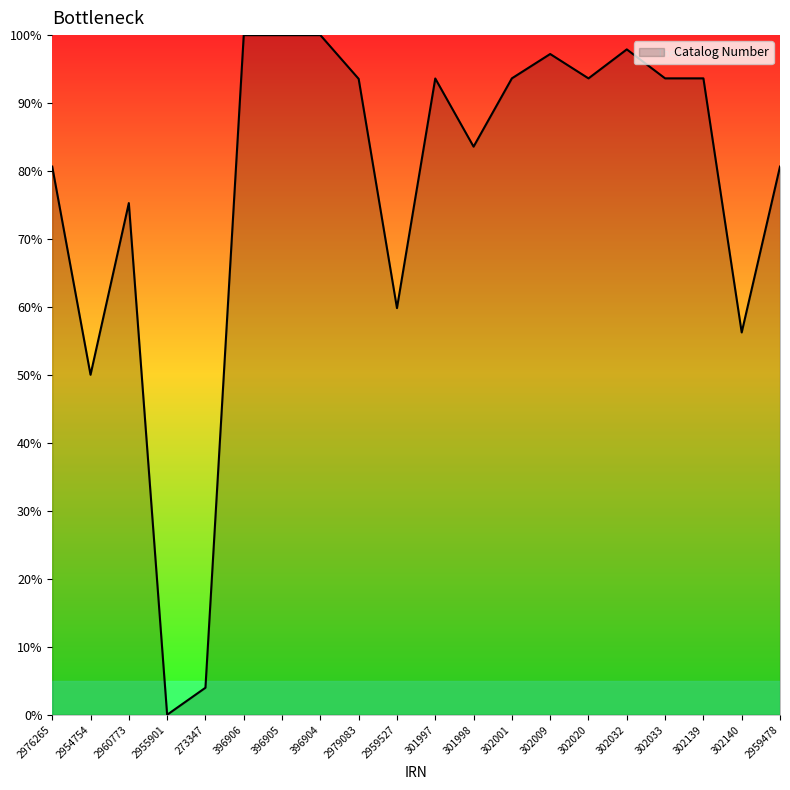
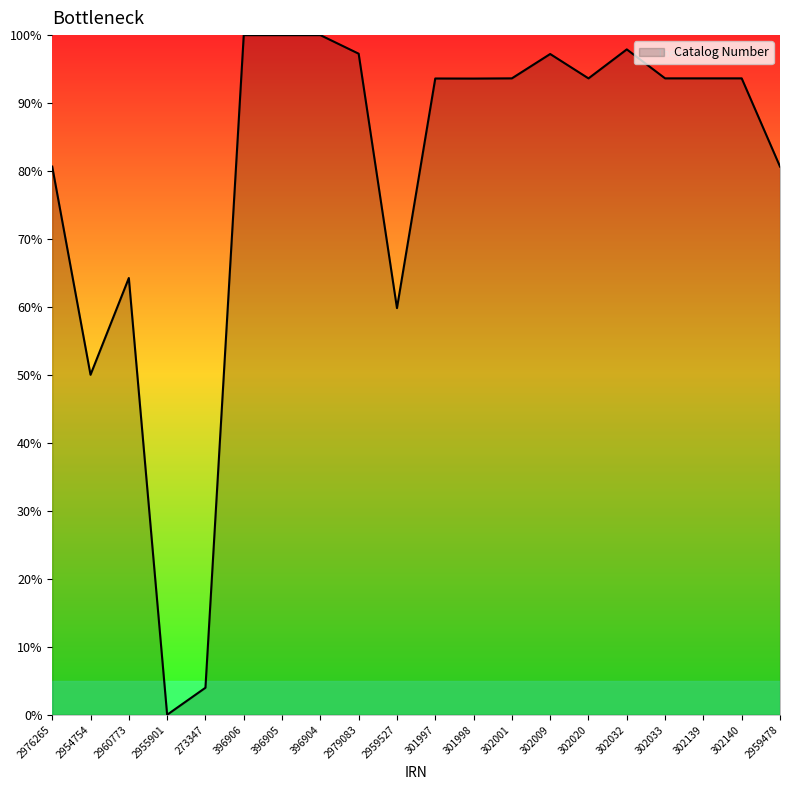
  {
    "2976265": "81%",
    "2954754": "50%",
-   "2960773": "75%",
+   "2960773": "64%",
    "396906": "100%",
    "396905": "100%",
    "396904": "100%",
-   "2979083": "94%",
+   "2979083": "97%",
    "2959527": "60%",
    "301997": "94%",
-   "301998": "84%",
+   "301998": "94%",
    "302001": "94%",
    "302009": "97%",
    "302020": "94%",
    "302032": "98%",
    "302033": "94%",
    "302139": "94%",
-   "302140": "56%",
+   "302140": "94%",
    "2959478": "81%"
  }
